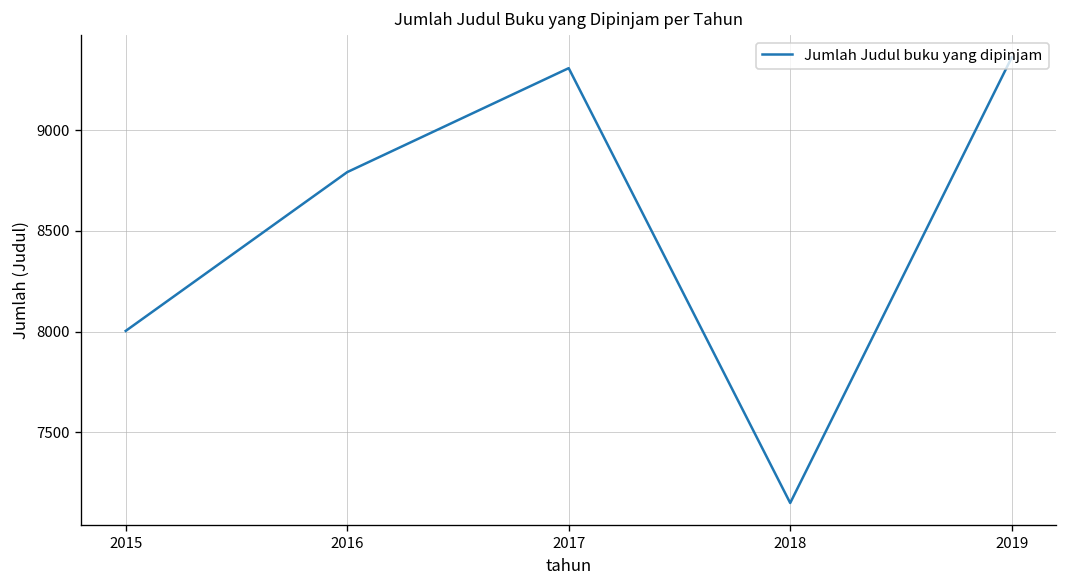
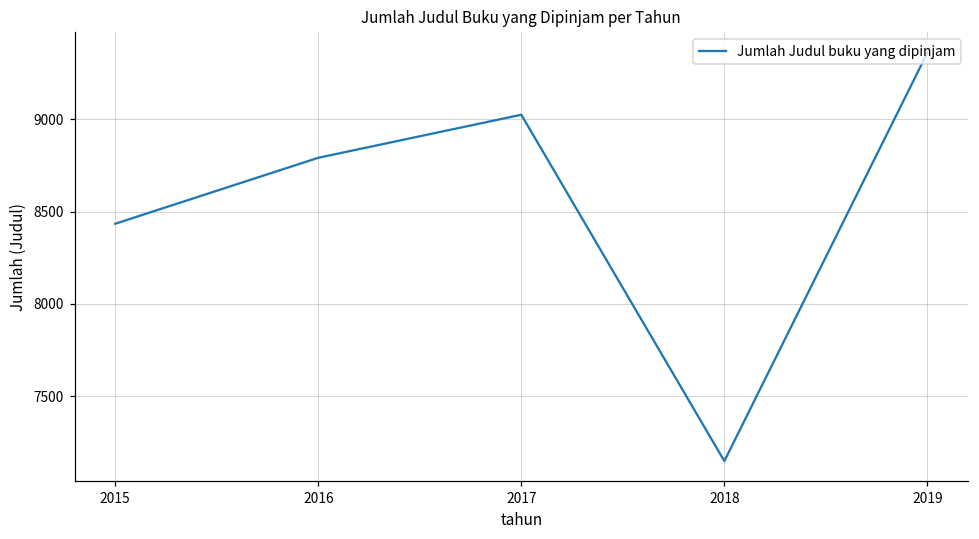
  {
-   "2015": 8000,
+   "2015": 8430,
    "2016": 8790,
-   "2017": 9310,
+   "2017": 9020,
    "2018": 7150
  }
